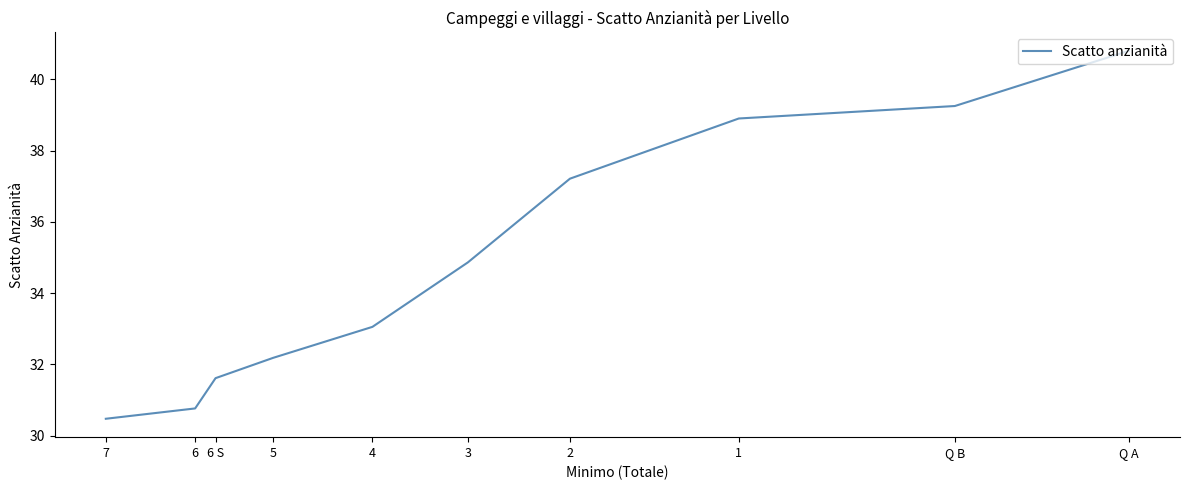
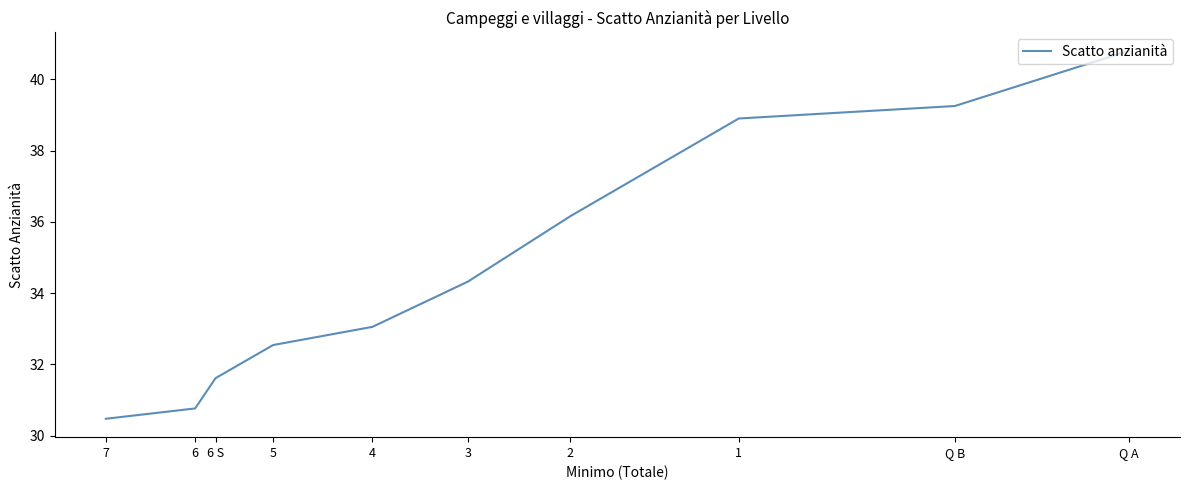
  {
    "7": 30.5,
    "6": 30.8,
    "6 S": 31.6,
-   "5": 32.2,
+   "5": 32.5,
    "4": 33.1,
-   "3": 34.9,
-   "2": 37.2,
+   "3": 34.3,
+   "2": 36.2,
    "1": 38.9,
    "Q B": 39.3
  }
